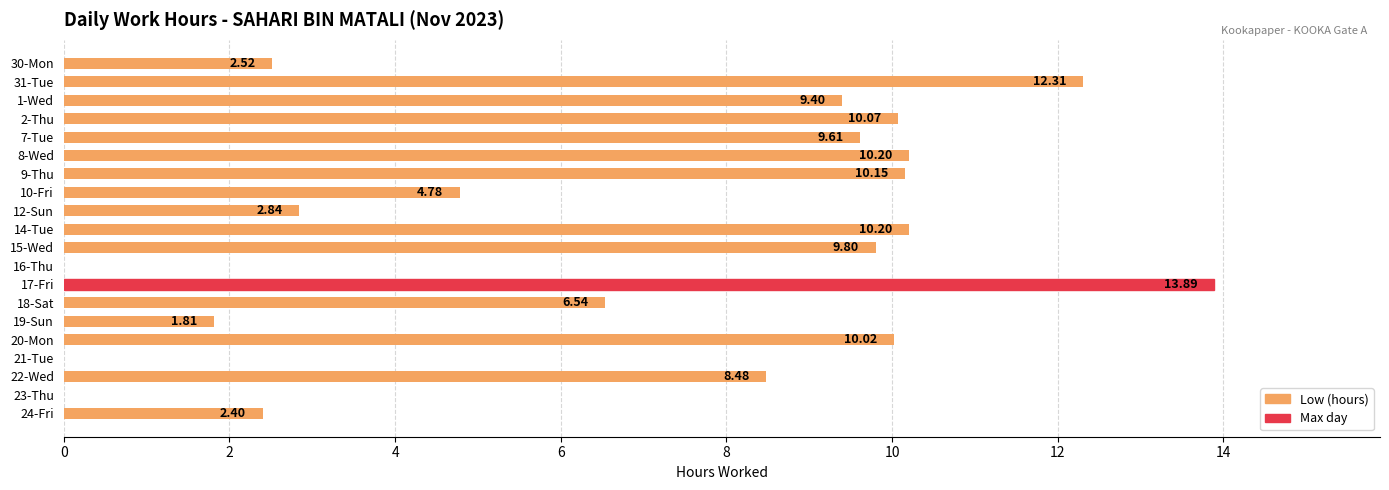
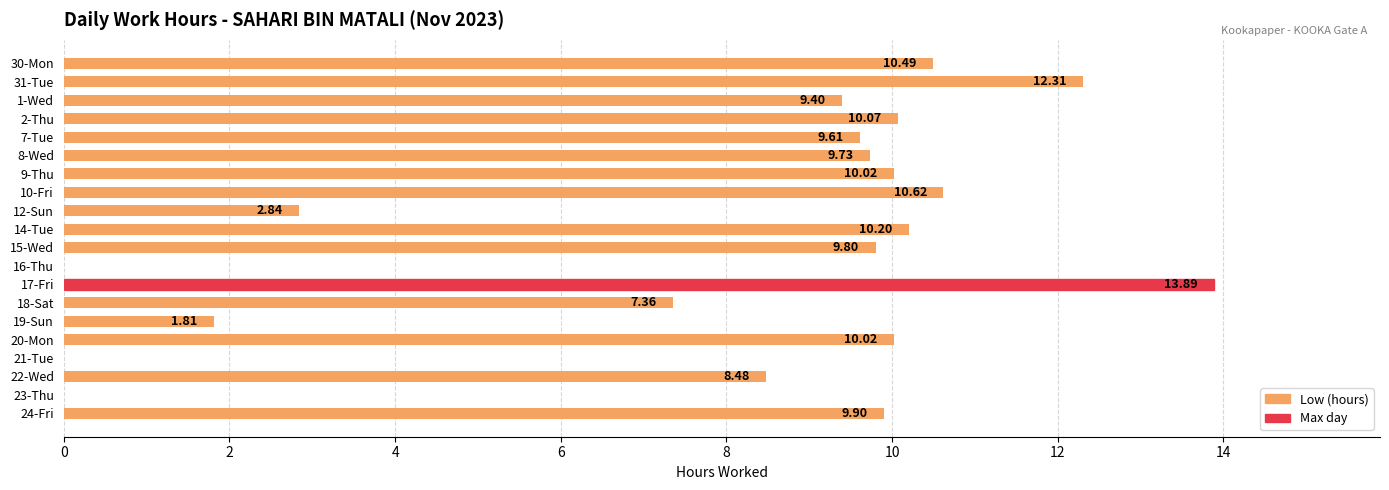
  {
-   "30-Mon": 2.52,
+   "30-Mon": 10.49,
    "31-Tue": 12.31,
    "1-Wed": 9.40,
    "2-Thu": 10.07,
    "7-Tue": 9.61,
-   "8-Wed": 10.20,
-   "9-Thu": 10.15,
-   "10-Fri": 4.78,
+   "8-Wed": 9.73,
+   "9-Thu": 10.02,
+   "10-Fri": 10.62,
    "12-Sun": 2.84,
    "14-Tue": 10.20,
    "15-Wed": 9.80,
    "17-Fri": 13.89,
-   "18-Sat": 6.54,
+   "18-Sat": 7.36,
    "19-Sun": 1.81,
    "20-Mon": 10.02,
    "22-Wed": 8.48,
-   "24-Fri": 2.40
+   "24-Fri": 9.90
  }
